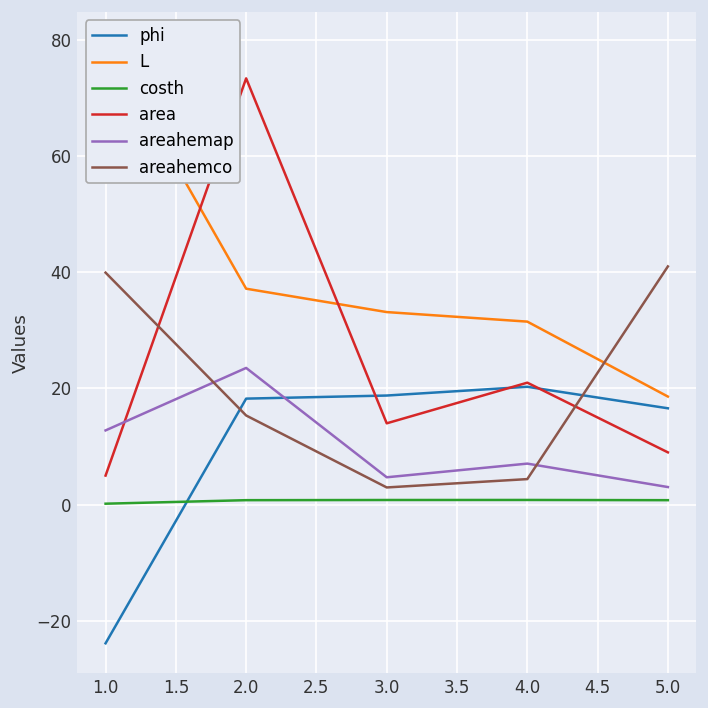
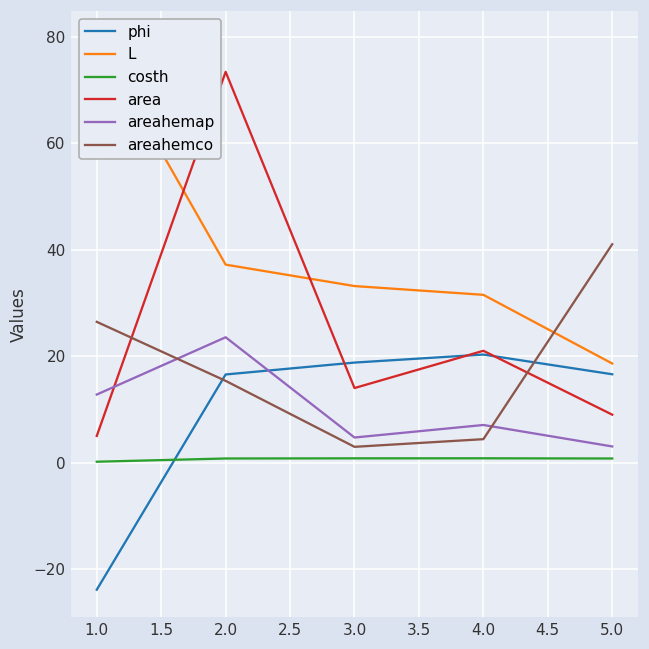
  {
    "phi": {
      "1.0": -24,
-     "2.0": 18,
+     "2.0": 17,
      "3.0": 19,
      "4.0": 20,
      "5.0": 17
    },
    "L": {
      "2.0": 37,
      "3.0": 33,
      "4.0": 32,
      "5.0": 19
    },
    "costh": {
      "1.0": 0,
      "2.0": 1,
      "3.0": 1,
      "4.0": 1,
      "5.0": 1
    },
    "area": {
      "1.0": 5,
      "2.0": 73,
      "3.0": 14,
      "4.0": 21,
      "5.0": 9
    },
    "areahemap": {
      "1.0": 13,
      "2.0": 24,
      "3.0": 5,
      "4.0": 7,
      "5.0": 3
    },
    "areahemco": {
-     "1.0": 40,
+     "1.0": 26,
      "2.0": 15,
      "3.0": 3,
      "4.0": 4,
      "5.0": 41
    }
  }
